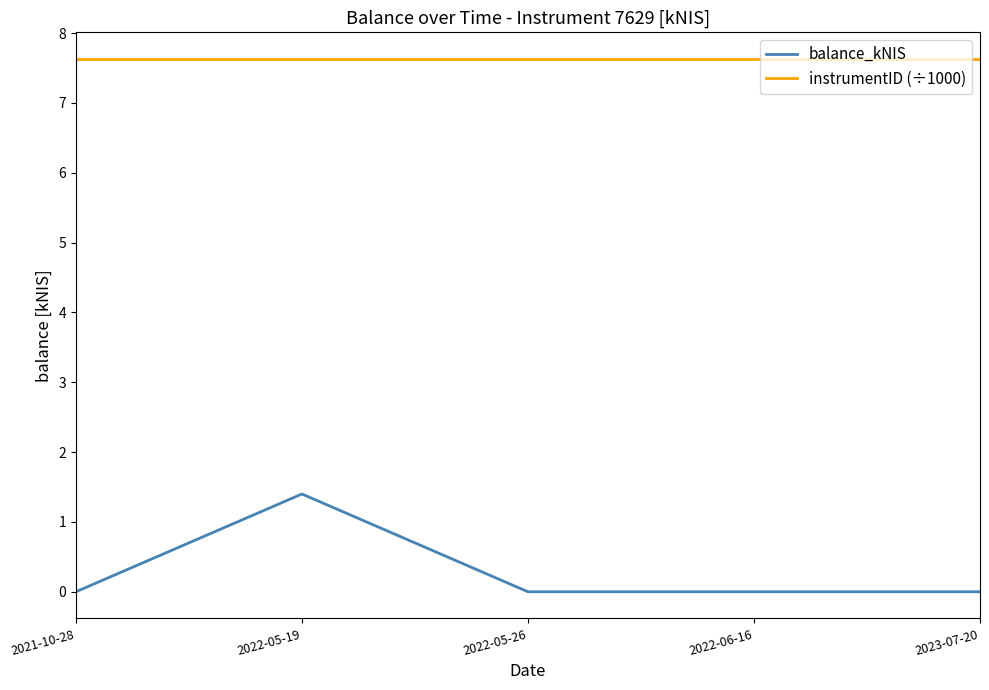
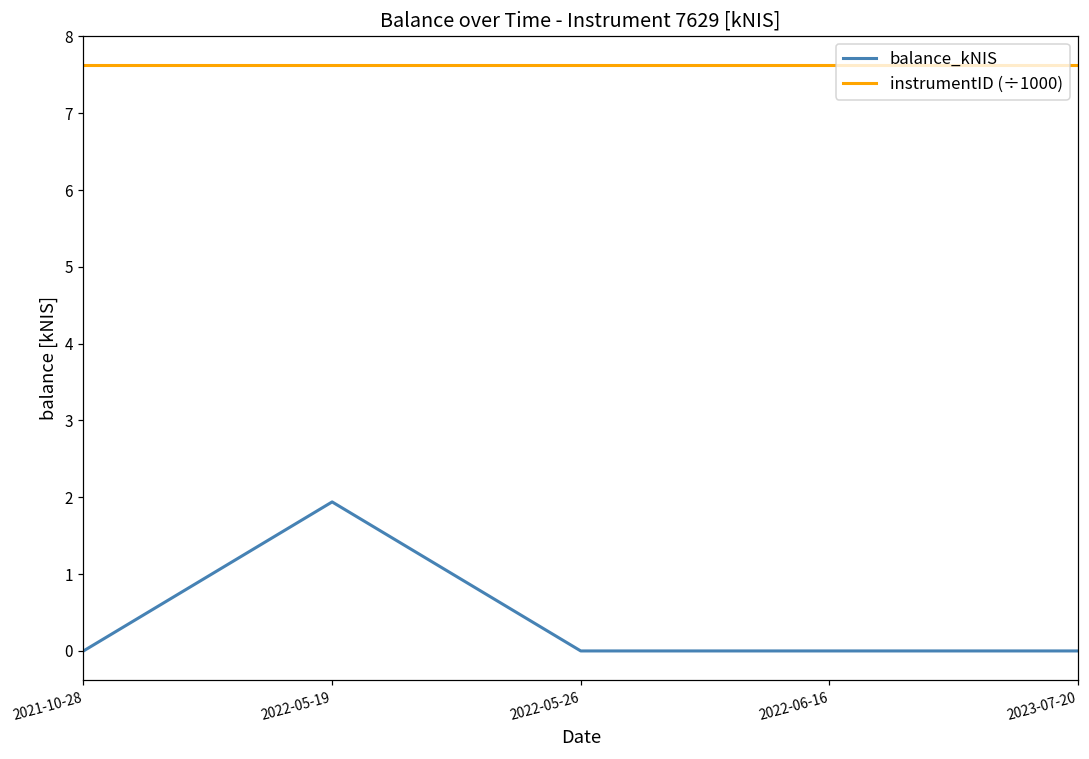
  {
    "balance_kNIS": {
      "2021-10-28": 0.0,
-     "2022-05-19": 1.4,
+     "2022-05-19": 1.9,
      "2022-05-26": 0.0,
      "2022-06-16": 0.0,
      "2023-07-20": 0.0
    },
    "instrumentID (÷1000)": {
      "2021-10-28": 7.6,
      "2022-05-19": 7.6,
      "2022-05-26": 7.6,
      "2022-06-16": 7.6,
      "2023-07-20": 7.6
    }
  }
